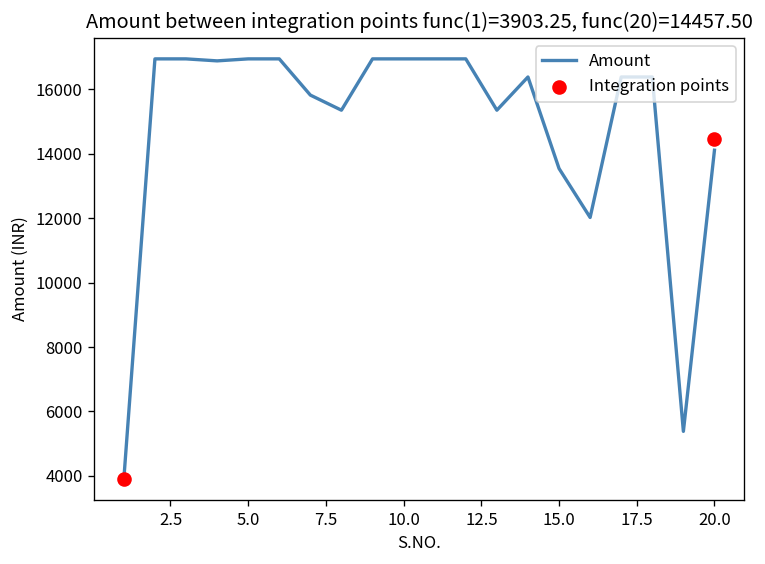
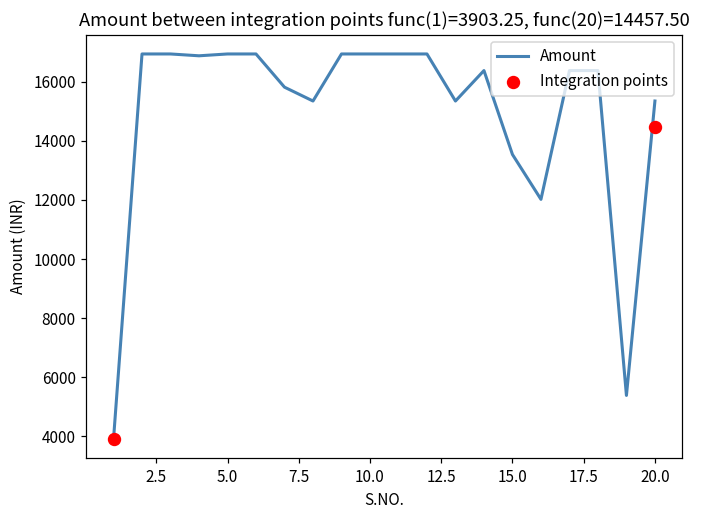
  {
    "Amount": {
      "5.0": 16900,
      "10.0": 16900,
      "15.0": 13500,
-     "20.0": 14100
+     "20.0": 15400
    }
  }
